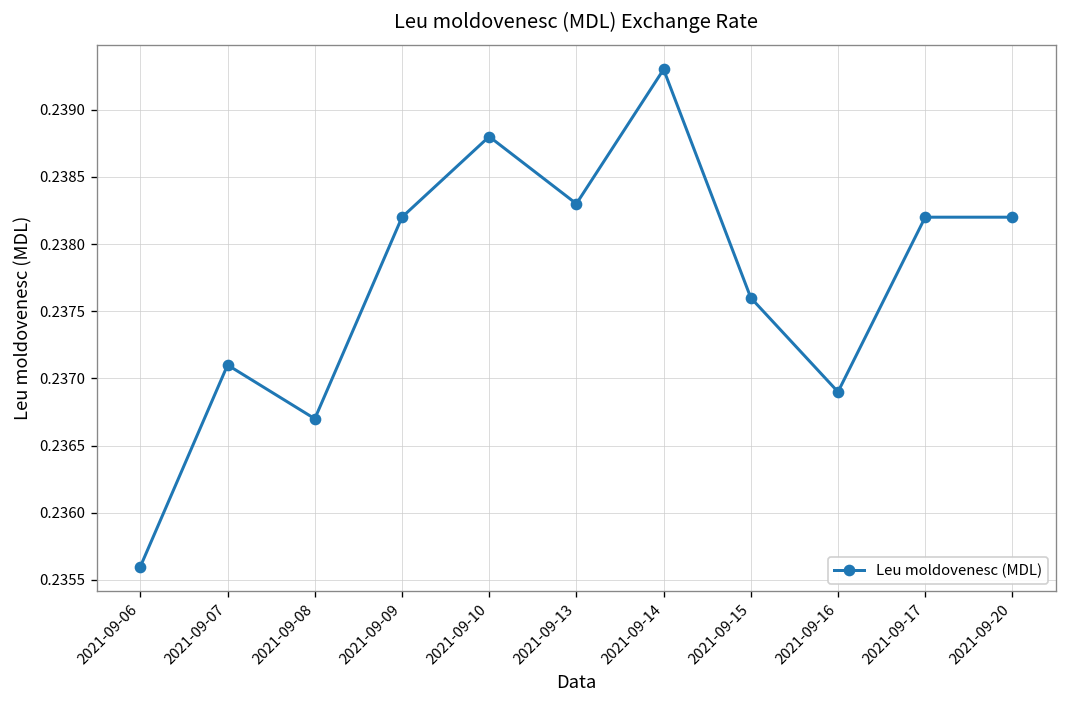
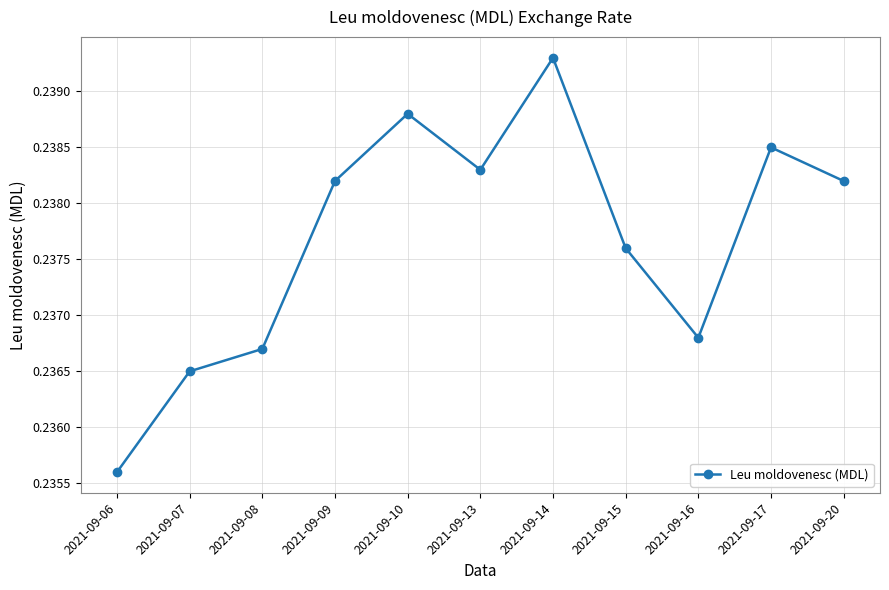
  {
    "2021-09-06": 0.2356,
-   "2021-09-07": 0.2371,
+   "2021-09-07": 0.2365,
    "2021-09-08": 0.2367,
    "2021-09-09": 0.2382,
    "2021-09-10": 0.2388,
    "2021-09-13": 0.2383,
    "2021-09-14": 0.2393,
    "2021-09-15": 0.2376,
-   "2021-09-16": 0.2369,
-   "2021-09-17": 0.2382,
+   "2021-09-16": 0.2368,
+   "2021-09-17": 0.2385,
    "2021-09-20": 0.2382
  }
